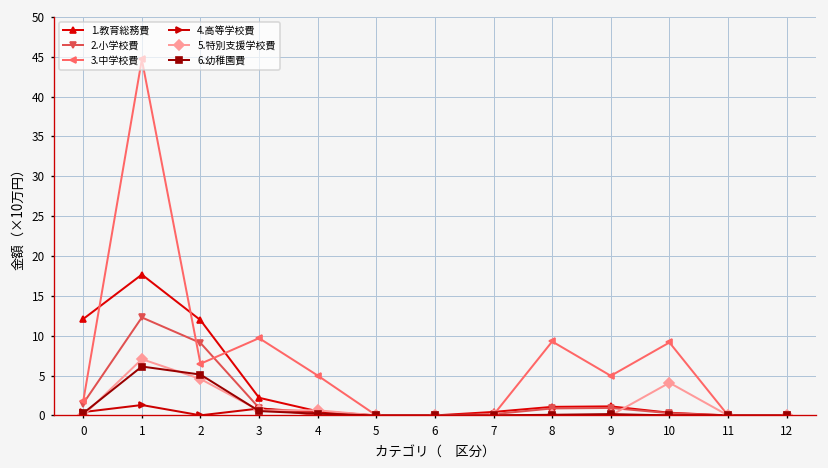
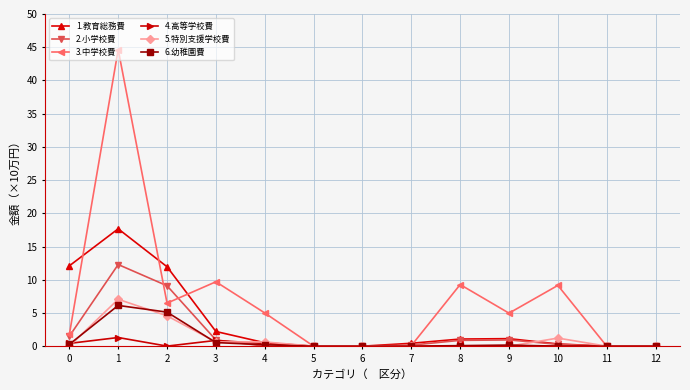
  {
    "5.特別支援学校費": {
      "1": 7,
      "2": 5,
-     "10": 4
+     "10": 1
    }
  }
